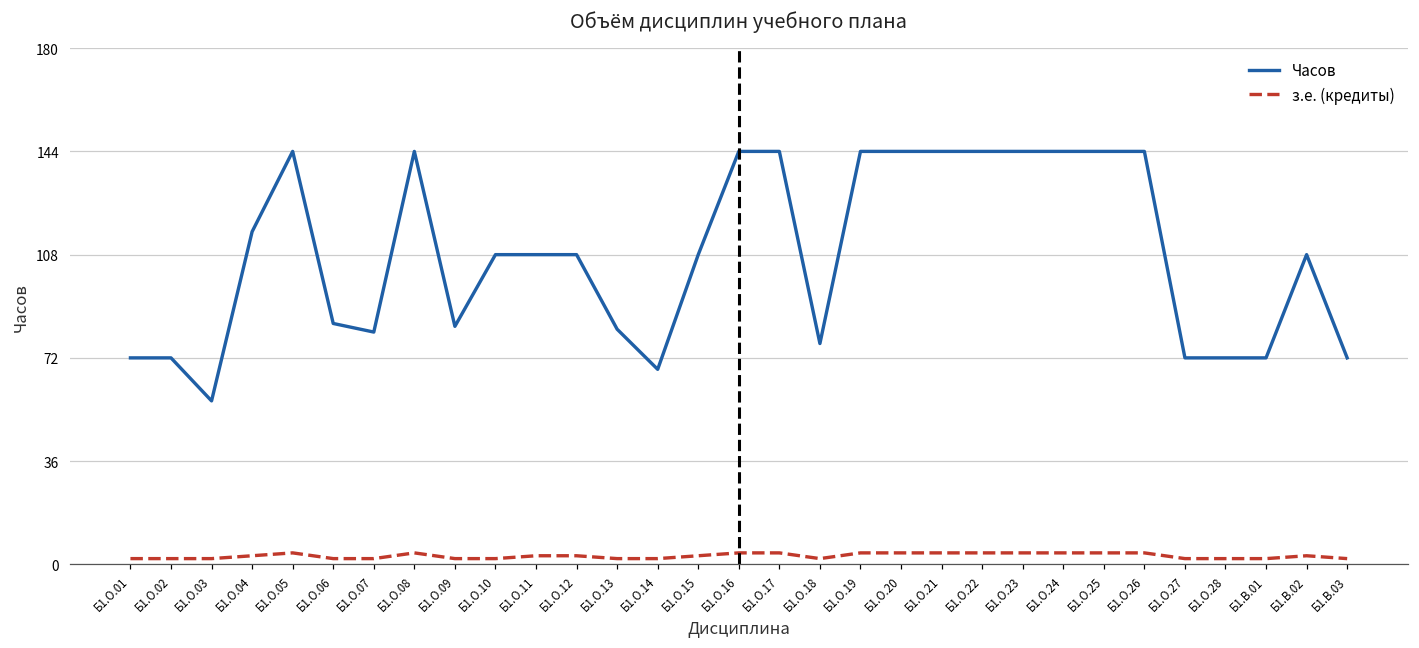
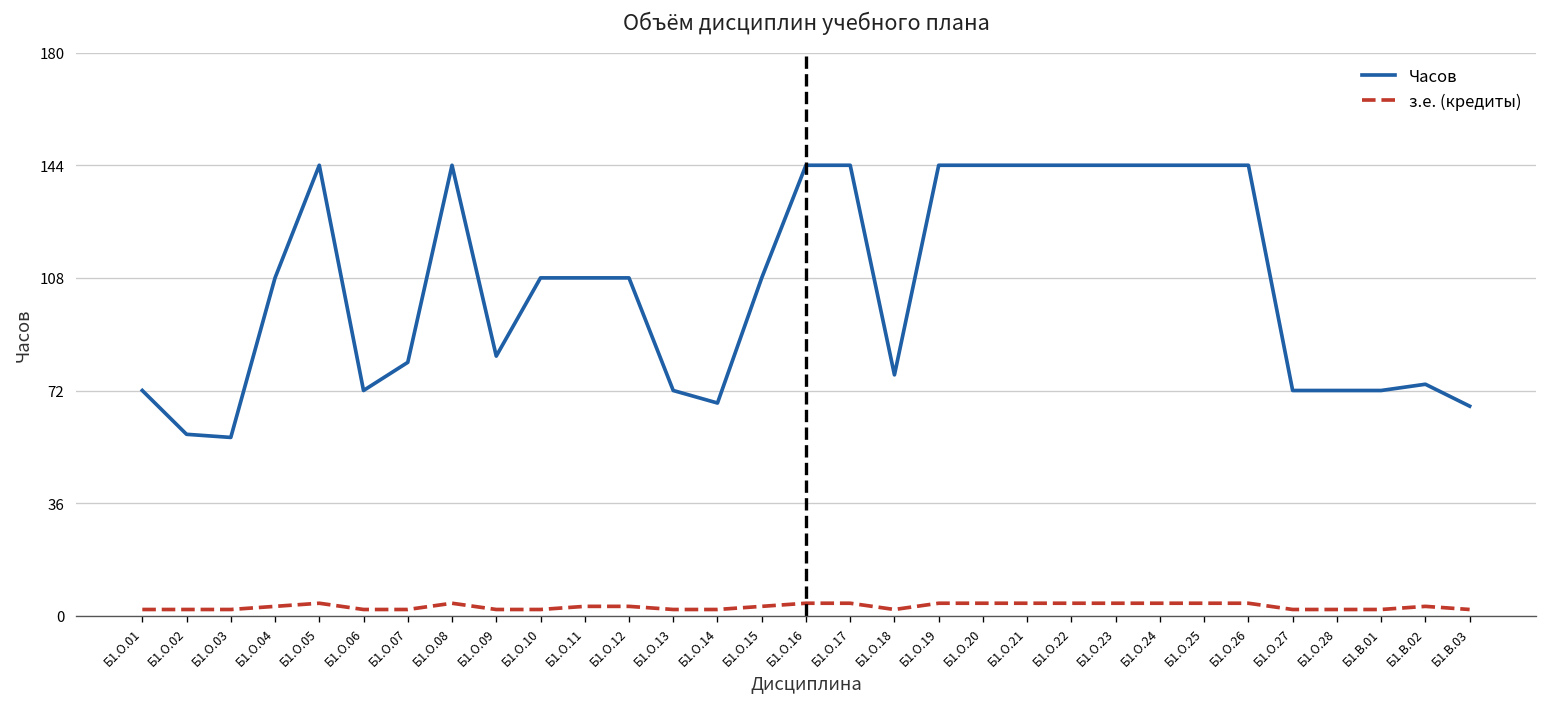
  {
    "Часов": {
      "Б1.О.01": 72,
-     "Б1.О.02": 72,
+     "Б1.О.02": 58,
      "Б1.О.03": 57,
-     "Б1.О.04": 116,
+     "Б1.О.04": 108,
      "Б1.О.05": 144,
-     "Б1.О.06": 84,
+     "Б1.О.06": 72,
      "Б1.О.07": 81,
      "Б1.О.08": 144,
      "Б1.О.09": 83,
      "Б1.О.10": 108,
      "Б1.О.11": 108,
      "Б1.О.12": 108,
-     "Б1.О.13": 82,
+     "Б1.О.13": 72,
      "Б1.О.14": 68,
      "Б1.О.15": 108,
      "Б1.О.16": 144,
      "Б1.О.17": 144,
      "Б1.О.18": 77,
      "Б1.О.19": 144,
      "Б1.О.20": 144,
      "Б1.О.21": 144,
      "Б1.О.22": 144,
      "Б1.О.23": 144,
      "Б1.О.24": 144,
      "Б1.О.25": 144,
      "Б1.О.26": 144,
      "Б1.О.27": 72,
      "Б1.О.28": 72,
      "Б1.В.01": 72,
-     "Б1.В.02": 108,
-     "Б1.В.03": 72
+     "Б1.В.02": 74,
+     "Б1.В.03": 67
    },
    "з.е. (кредиты)": {
      "Б1.О.01": 2,
      "Б1.О.02": 2,
      "Б1.О.03": 2,
      "Б1.О.04": 3,
      "Б1.О.05": 4,
      "Б1.О.06": 2,
      "Б1.О.07": 2,
      "Б1.О.08": 4,
      "Б1.О.09": 2,
      "Б1.О.10": 2,
      "Б1.О.11": 3,
      "Б1.О.12": 3,
      "Б1.О.13": 2,
      "Б1.О.14": 2,
      "Б1.О.15": 3,
      "Б1.О.16": 4,
      "Б1.О.17": 4,
      "Б1.О.18": 2,
      "Б1.О.19": 4,
      "Б1.О.20": 4,
      "Б1.О.21": 4,
      "Б1.О.22": 4,
      "Б1.О.23": 4,
      "Б1.О.24": 4,
      "Б1.О.25": 4,
      "Б1.О.26": 4,
      "Б1.О.27": 2,
      "Б1.О.28": 2,
      "Б1.В.01": 2,
      "Б1.В.02": 3,
      "Б1.В.03": 2
    }
  }
